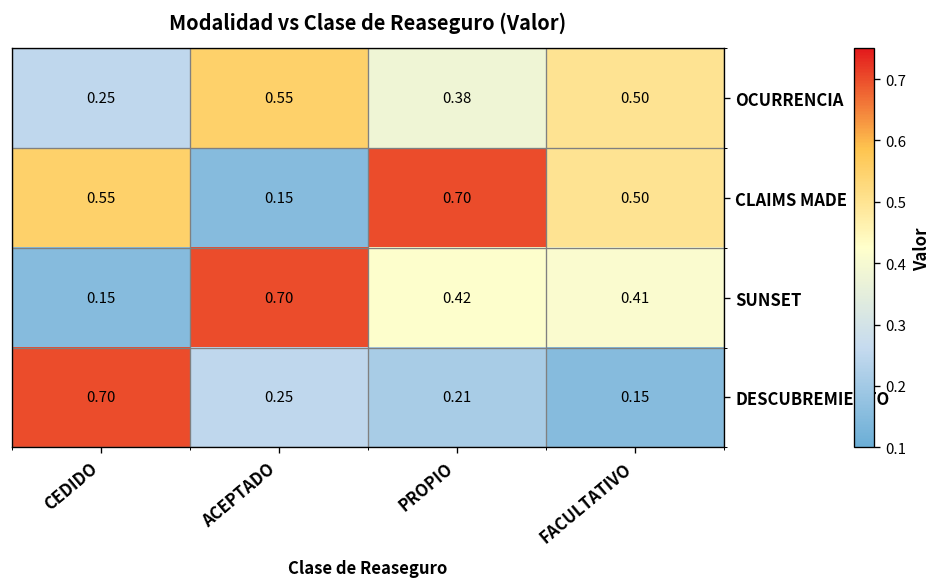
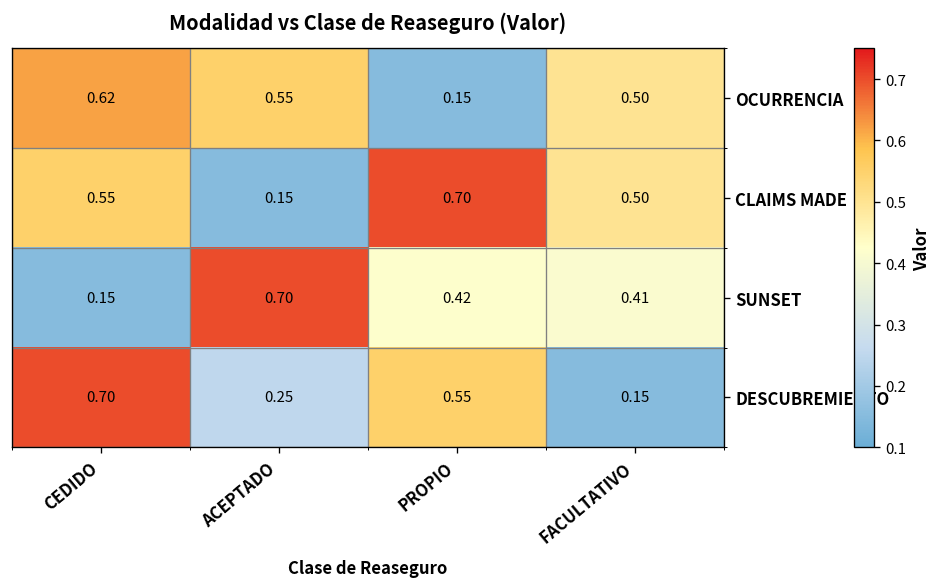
  {
    "OCURRENCIA": {
-     "CEDIDO": 0.25,
+     "CEDIDO": 0.62,
      "ACEPTADO": 0.55,
-     "PROPIO": 0.38,
+     "PROPIO": 0.15,
      "FACULTATIVO": 0.50
    },
    "CLAIMS MADE": {
      "CEDIDO": 0.55,
      "ACEPTADO": 0.15,
      "PROPIO": 0.70,
      "FACULTATIVO": 0.50
    },
    "SUNSET": {
      "CEDIDO": 0.15,
      "ACEPTADO": 0.70,
      "PROPIO": 0.42,
      "FACULTATIVO": 0.41
    },
    "DESCUBREMIENTO": {
      "CEDIDO": 0.70,
      "ACEPTADO": 0.25,
-     "PROPIO": 0.21,
+     "PROPIO": 0.55,
      "FACULTATIVO": 0.15
    }
  }
